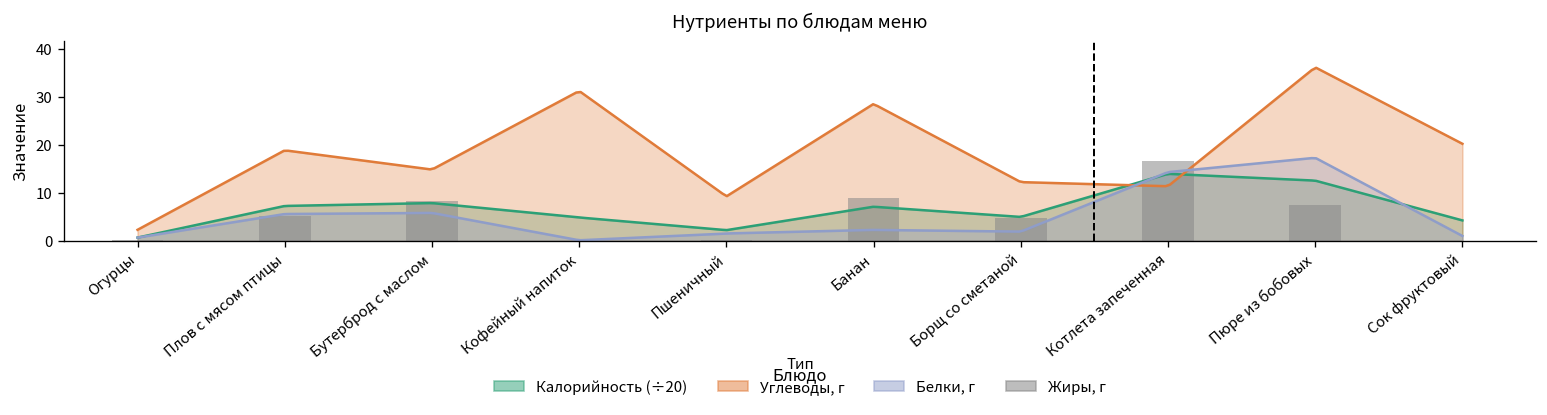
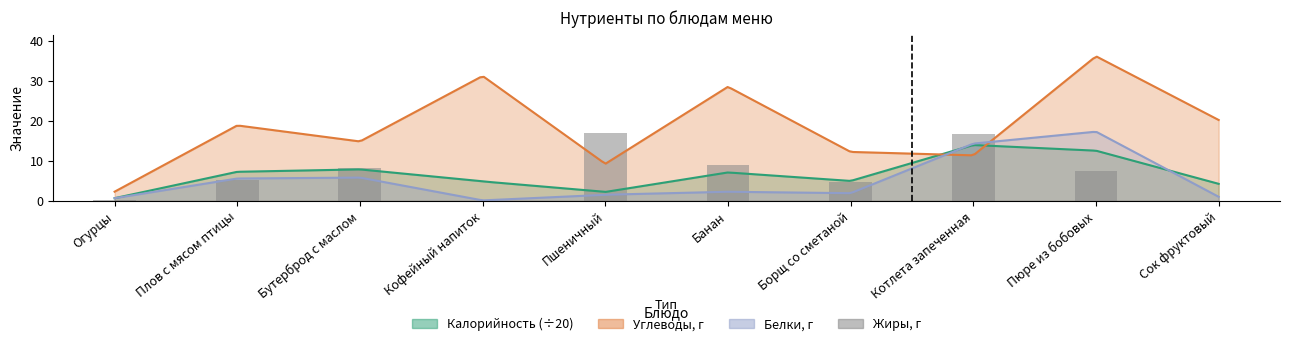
  {
    "Жиры, г": {
      "Плов с мясом птицы": 5,
      "Бутерброд с маслом": 8,
      "Кофейный напиток": 0,
-     "Пшеничный": 0,
+     "Пшеничный": 17,
      "Банан": 9,
      "Борщ со сметаной": 5,
      "Котлета запеченная": 17,
      "Пюре из бобовых": 7,
      "Сок фруктовый": 0
    },
    "Углеводы, г": {
      "Огурцы": 2,
      "Сок фруктовый": 20
    }
  }
